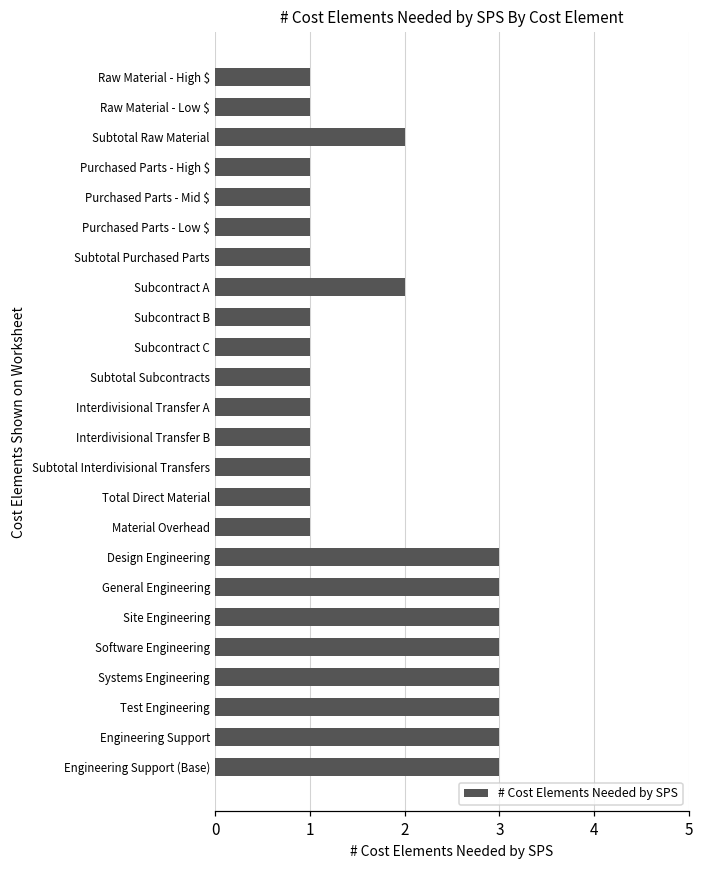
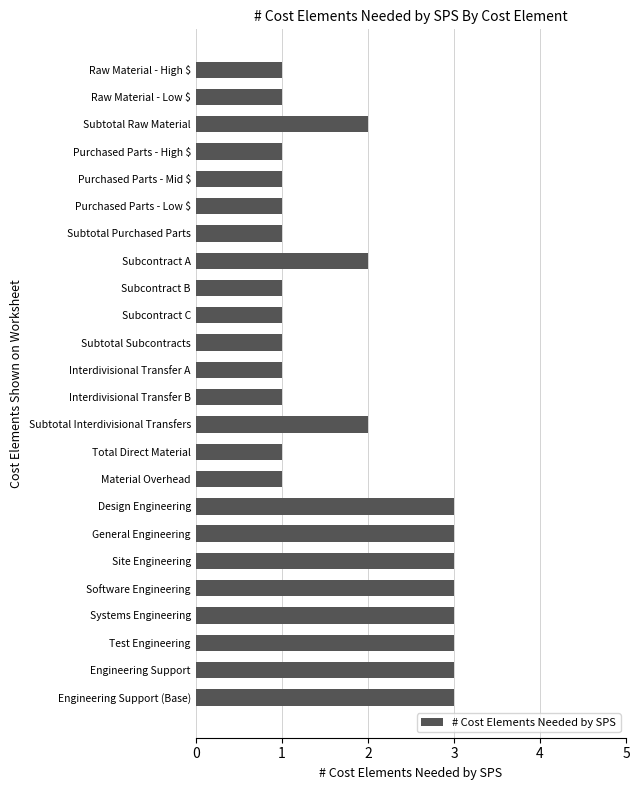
  {
    "Raw Material - High $": 1,
    "Raw Material - Low $": 1,
    "Subtotal Raw Material": 2,
    "Purchased Parts - High $": 1,
    "Purchased Parts - Mid $": 1,
    "Purchased Parts - Low $": 1,
    "Subtotal Purchased Parts": 1,
    "Subcontract A": 2,
    "Subcontract B": 1,
    "Subcontract C": 1,
    "Subtotal Subcontracts": 1,
    "Interdivisional Transfer A": 1,
    "Interdivisional Transfer B": 1,
-   "Subtotal Interdivisional Transfers": 1,
+   "Subtotal Interdivisional Transfers": 2,
    "Total Direct Material": 1,
    "Material Overhead": 1,
    "Design Engineering": 3,
    "General Engineering": 3,
    "Site Engineering": 3,
    "Software Engineering": 3,
    "Systems Engineering": 3,
    "Test Engineering": 3,
    "Engineering Support": 3,
    "Engineering Support (Base)": 3
  }
